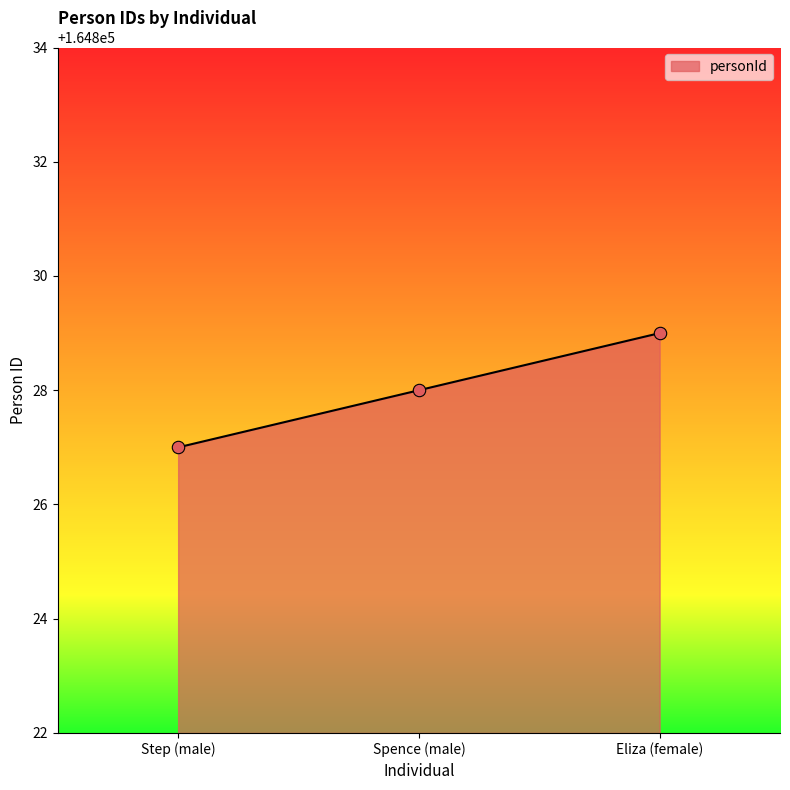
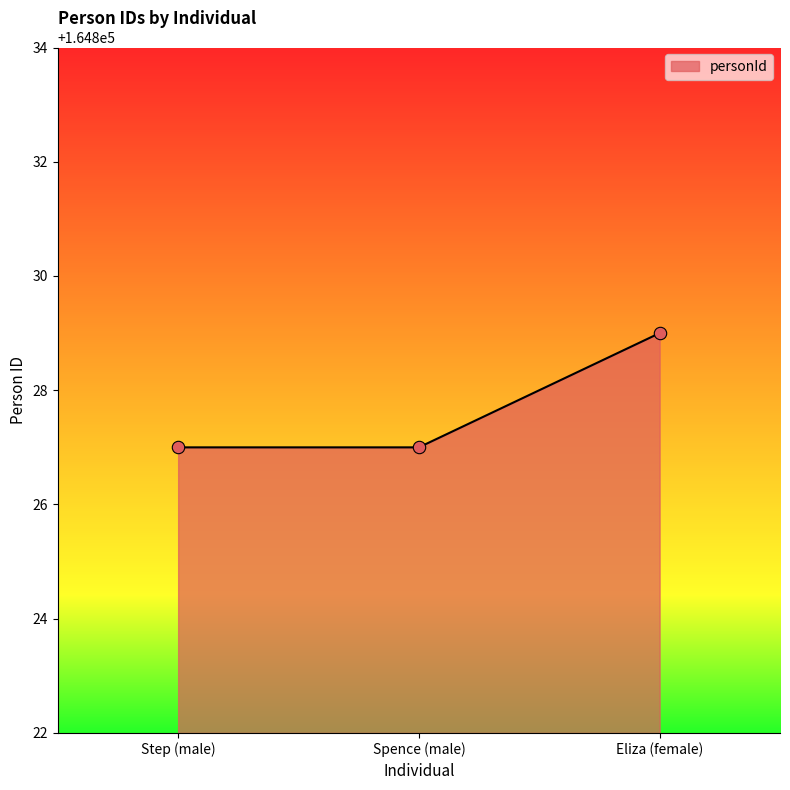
  {
    "Step (male)": 164827,
-   "Spence (male)": 164828,
+   "Spence (male)": 164827,
    "Eliza (female)": 164829
  }
